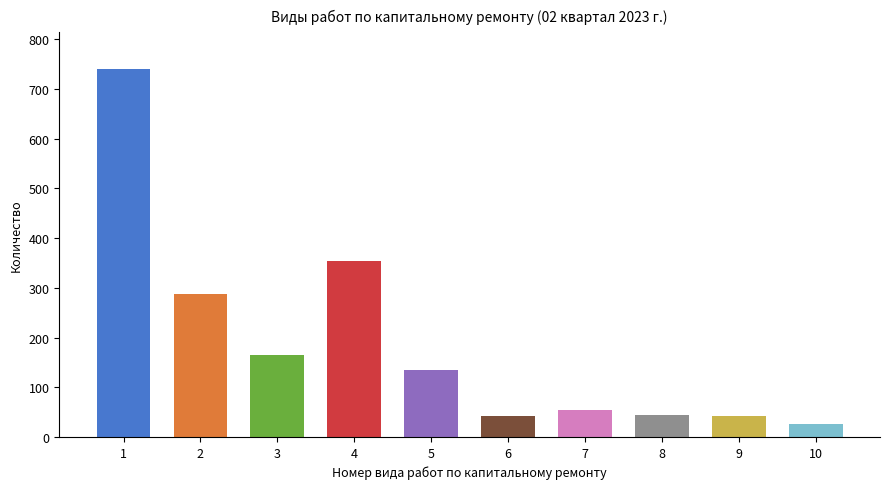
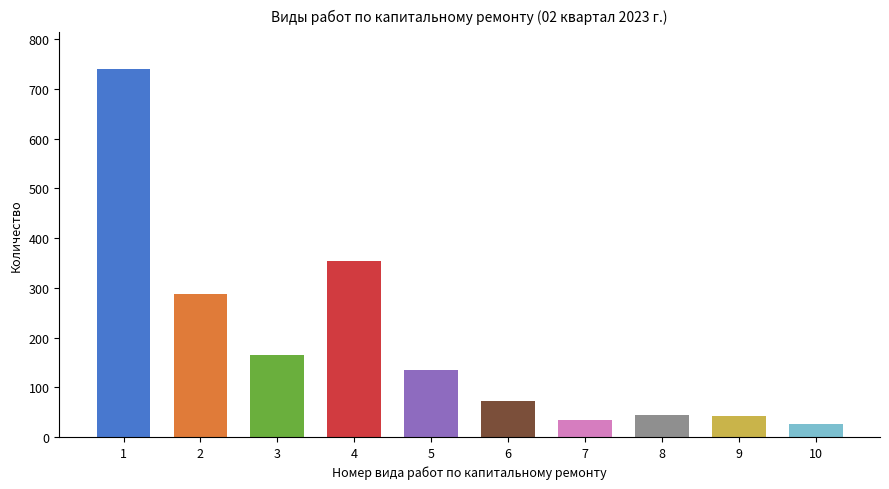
  {
    "1": 740,
    "2": 290,
    "3": 170,
    "4": 360,
    "5": 140,
-   "6": 40,
-   "7": 60,
+   "6": 70,
+   "7": 40,
    "8": 40,
    "9": 40,
    "10": 30
  }
